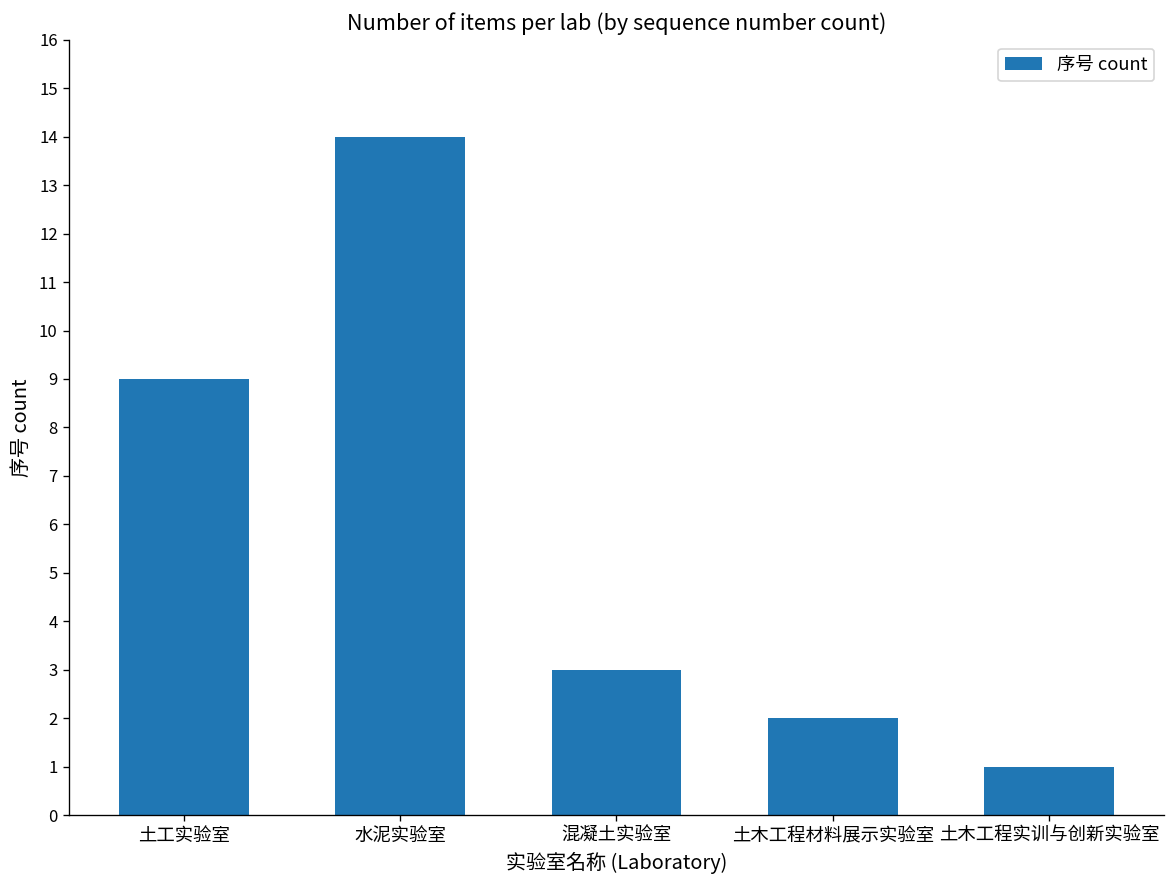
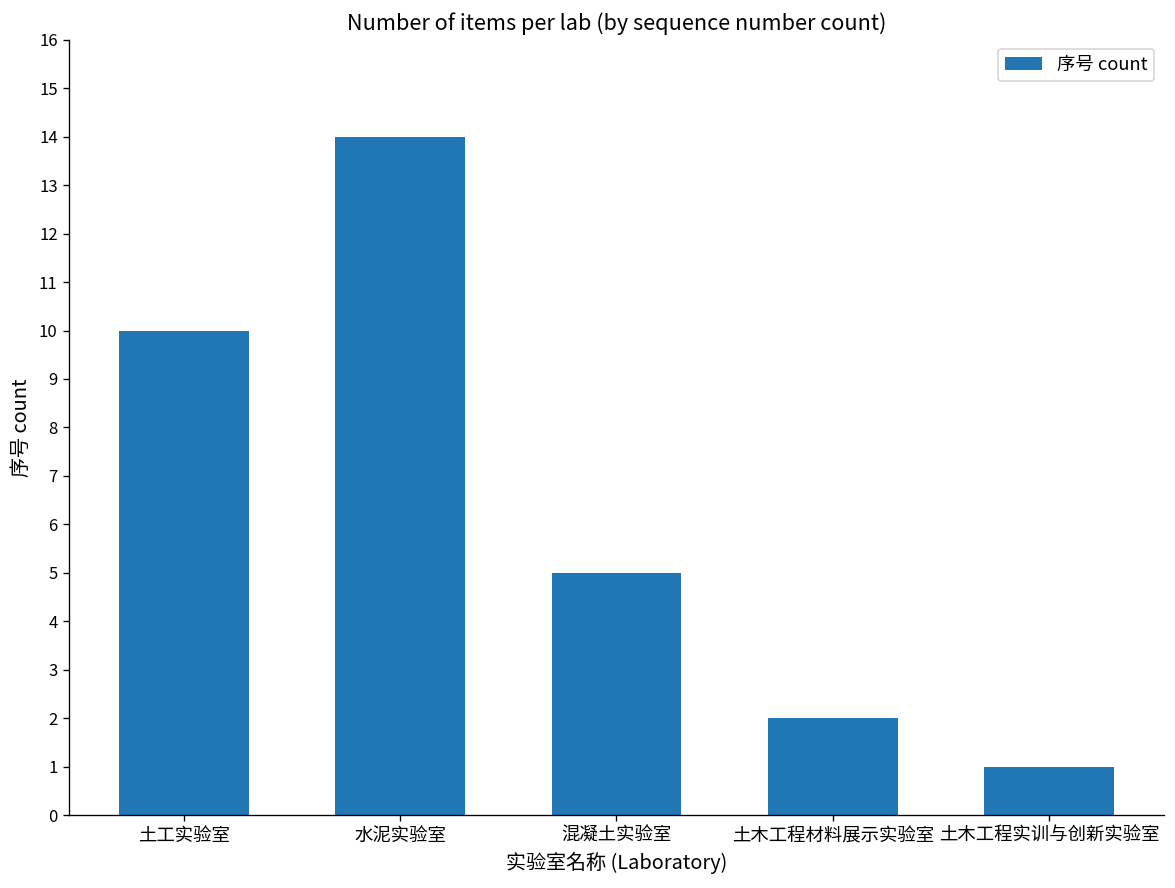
  {
-   "土工实验室": 9,
+   "土工实验室": 10,
    "水泥实验室": 14,
-   "混凝土实验室": 3,
+   "混凝土实验室": 5,
    "土木工程材料展示实验室": 2,
    "土木工程实训与创新实验室": 1
  }
